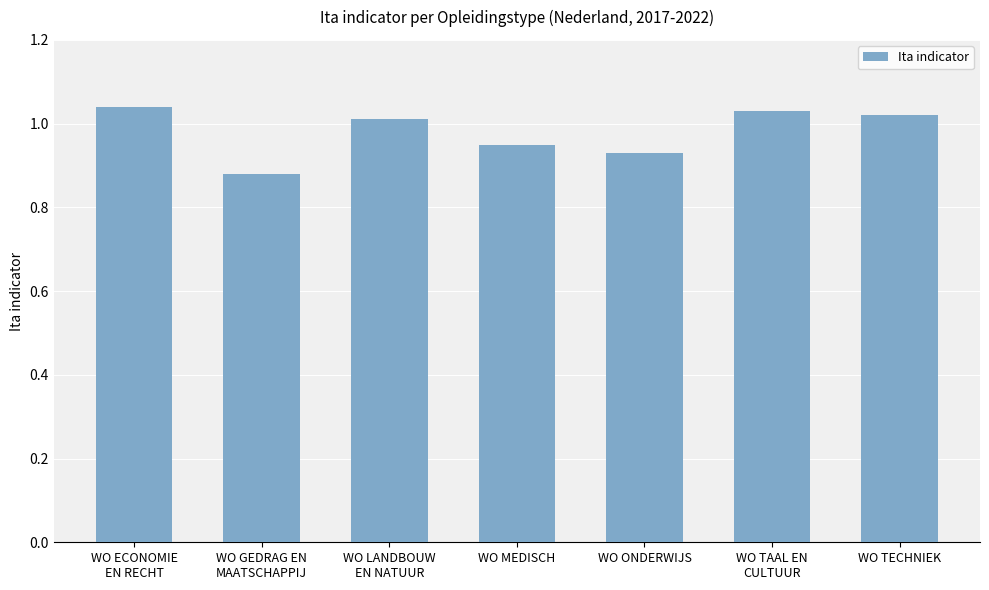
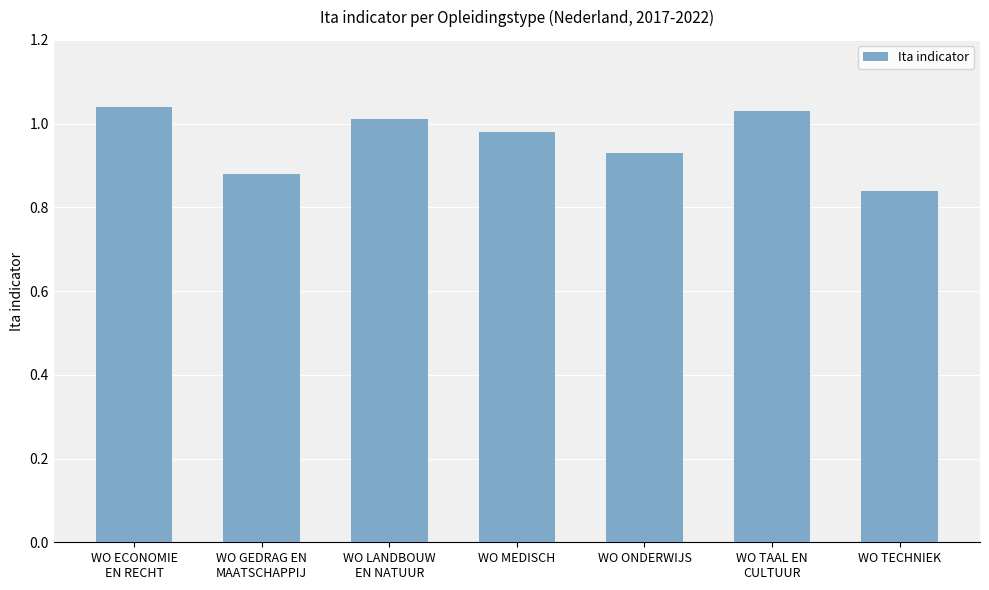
  {
    "WO ECONOMIE EN RECHT": 1.04,
    "WO GEDRAG EN MAATSCHAPPIJ": 0.88,
    "WO LANDBOUW EN NATUUR": 1.01,
-   "WO MEDISCH": 0.95,
+   "WO MEDISCH": 0.98,
    "WO ONDERWIJS": 0.93,
    "WO TAAL EN CULTUUR": 1.03,
-   "WO TECHNIEK": 1.02
+   "WO TECHNIEK": 0.84
  }
